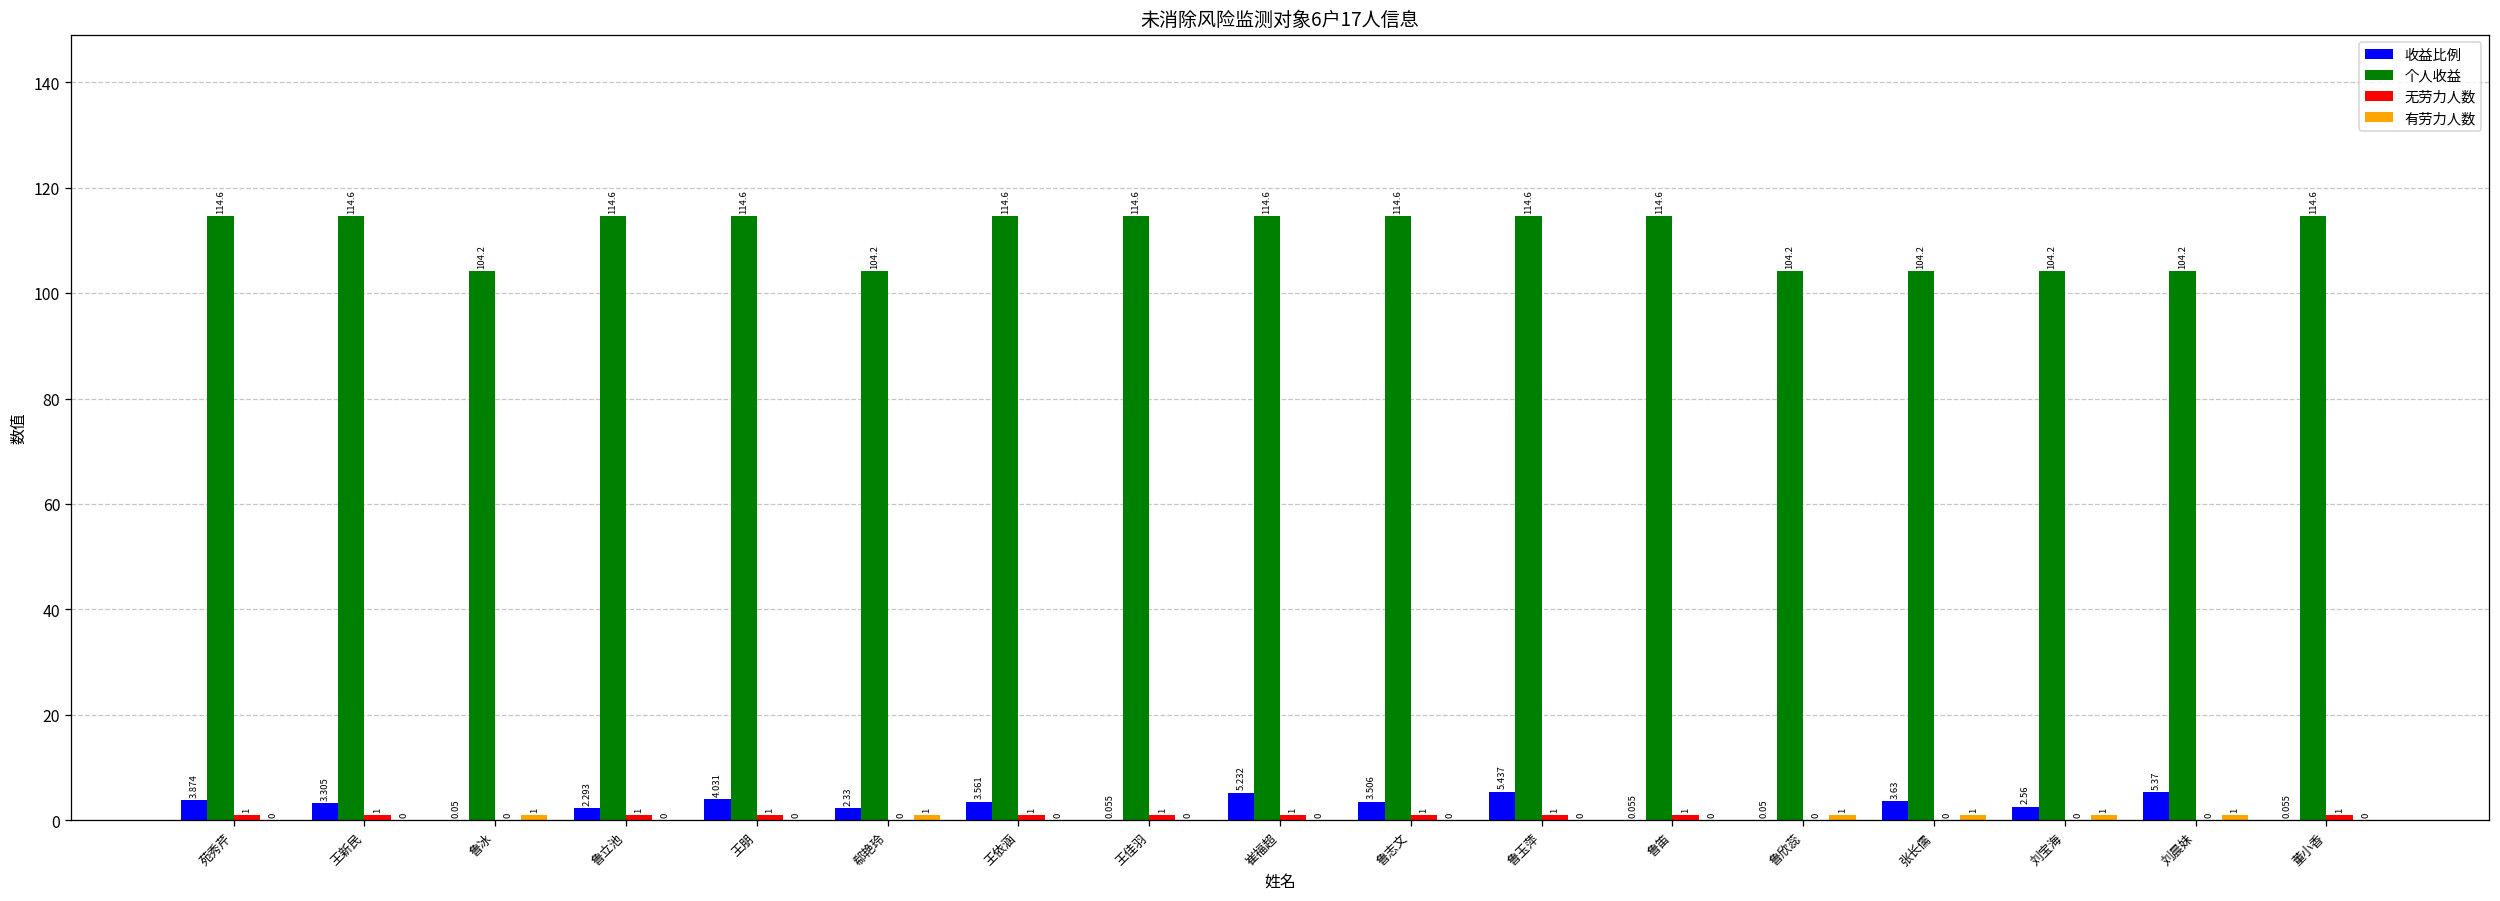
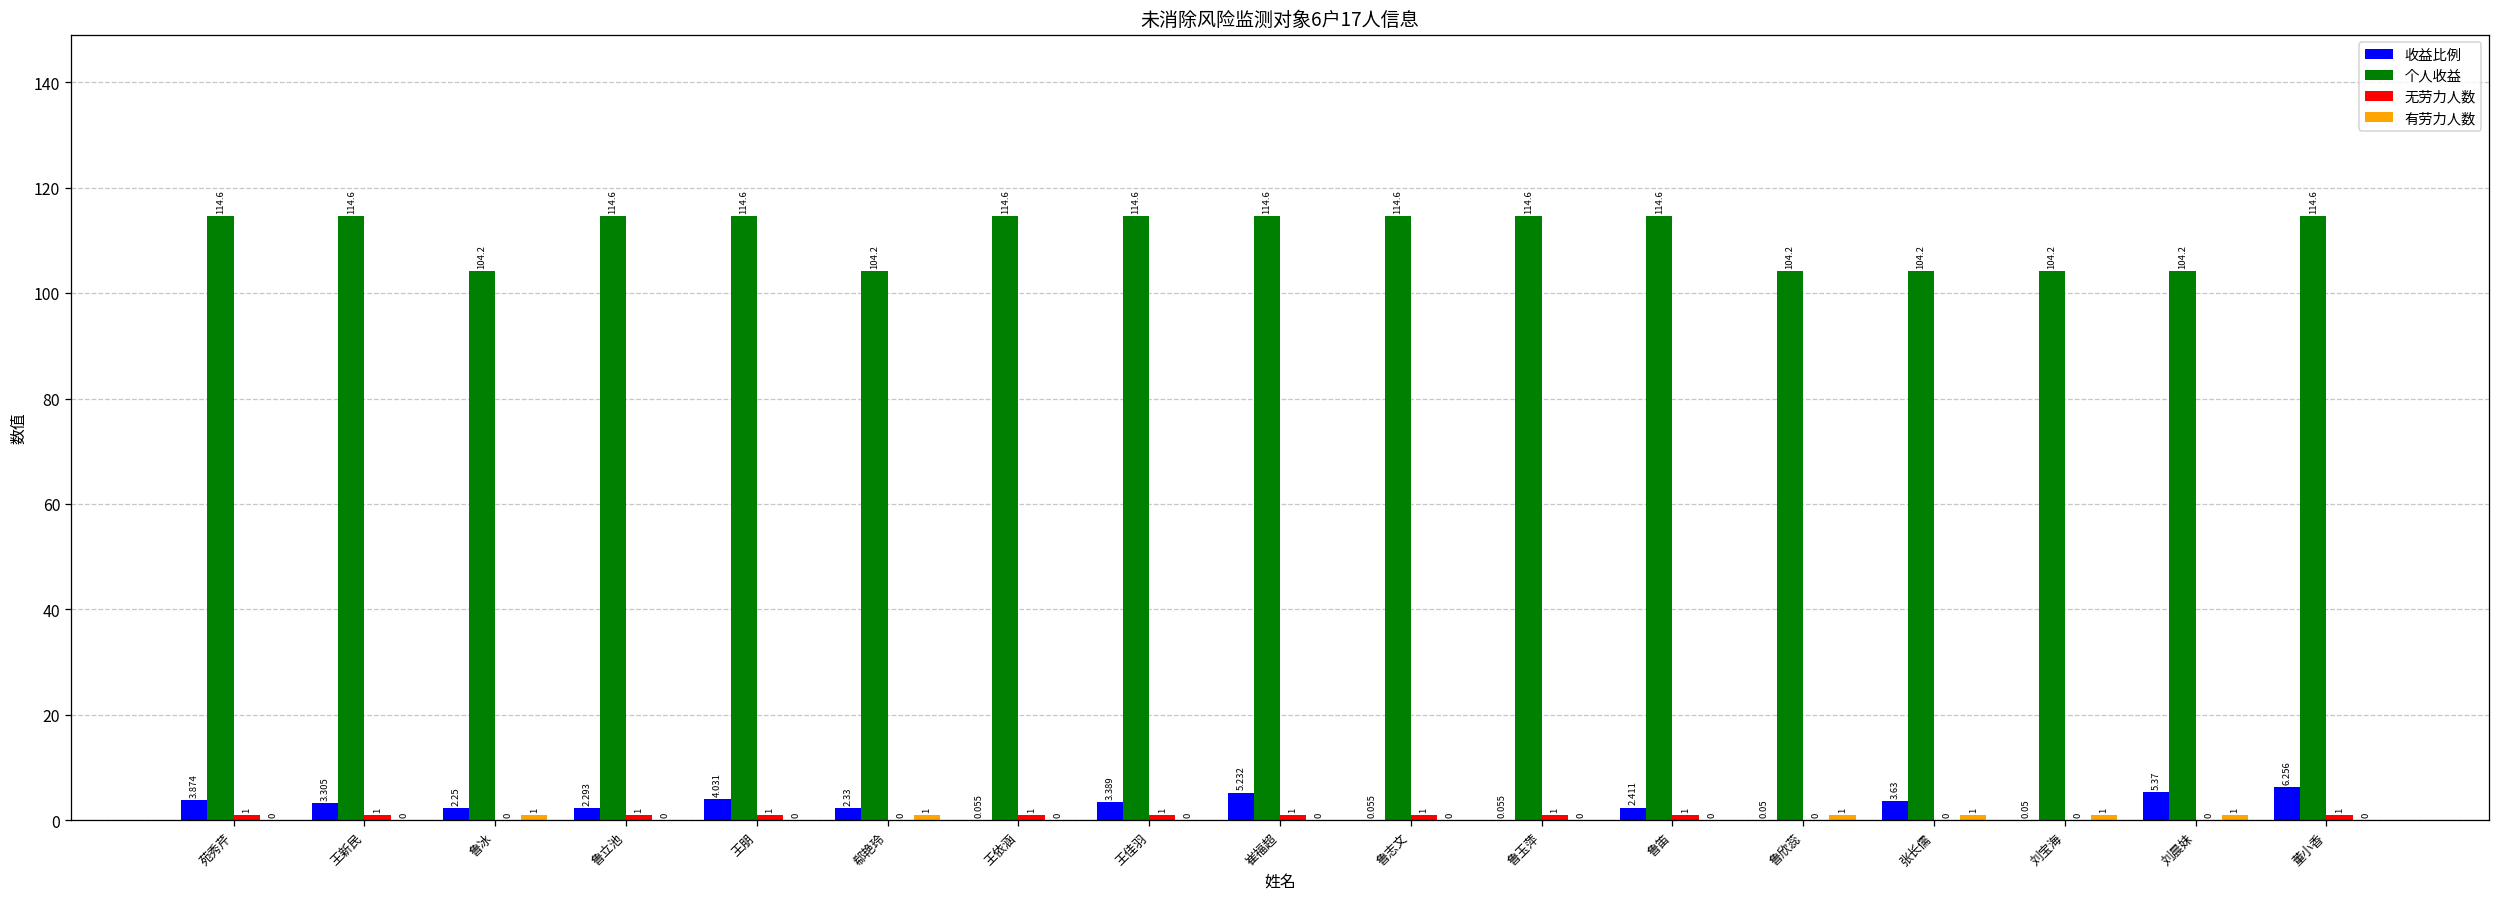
  {
    "收益比例": {
      "苑秀芹": 3.874,
      "王新民": 3.305,
-     "鲁冰": 0.05,
+     "鲁冰": 2.25,
      "鲁立池": 2.293,
      "王朋": 4.031,
      "郗艳玲": 2.33,
-     "王依涵": 3.561,
-     "王佳羽": 0.055,
+     "王依涵": 0.055,
+     "王佳羽": 3.389,
      "崔福超": 5.232,
-     "鲁志文": 3.506,
-     "鲁玉萍": 5.437,
-     "鲁笛": 0.055,
+     "鲁志文": 0.055,
+     "鲁玉萍": 0.055,
+     "鲁笛": 2.411,
      "鲁欣蕊": 0.05,
      "张长儒": 3.63,
-     "刘宝海": 2.56,
+     "刘宝海": 0.05,
      "刘晨妹": 5.37,
-     "董小香": 0.055
+     "董小香": 6.256
    },
    "个人收益": {
      "苑秀芹": 114.6,
      "王新民": 114.6,
      "鲁冰": 104.2,
      "鲁立池": 114.6,
      "王朋": 114.6,
      "郗艳玲": 104.2,
      "王依涵": 114.6,
      "王佳羽": 114.6,
      "崔福超": 114.6,
      "鲁志文": 114.6,
      "鲁玉萍": 114.6,
      "鲁笛": 114.6,
      "鲁欣蕊": 104.2,
      "张长儒": 104.2,
      "刘宝海": 104.2,
      "刘晨妹": 104.2,
      "董小香": 114.6
    },
    "无劳力人数": {
      "苑秀芹": 1,
      "王新民": 1,
      "鲁冰": 0,
      "鲁立池": 1,
      "王朋": 1,
      "郗艳玲": 0,
      "王依涵": 1,
      "王佳羽": 1,
      "崔福超": 1,
      "鲁志文": 1,
      "鲁玉萍": 1,
      "鲁笛": 1,
      "鲁欣蕊": 0,
      "张长儒": 0,
      "刘宝海": 0,
      "刘晨妹": 0,
      "董小香": 1
    },
    "有劳力人数": {
      "苑秀芹": 0,
      "王新民": 0,
      "鲁冰": 1,
      "鲁立池": 0,
      "王朋": 0,
      "郗艳玲": 1,
      "王依涵": 0,
      "王佳羽": 0,
      "崔福超": 0,
      "鲁志文": 0,
      "鲁玉萍": 0,
      "鲁笛": 0,
      "鲁欣蕊": 1,
      "张长儒": 1,
      "刘宝海": 1,
      "刘晨妹": 1,
      "董小香": 0
    }
  }
